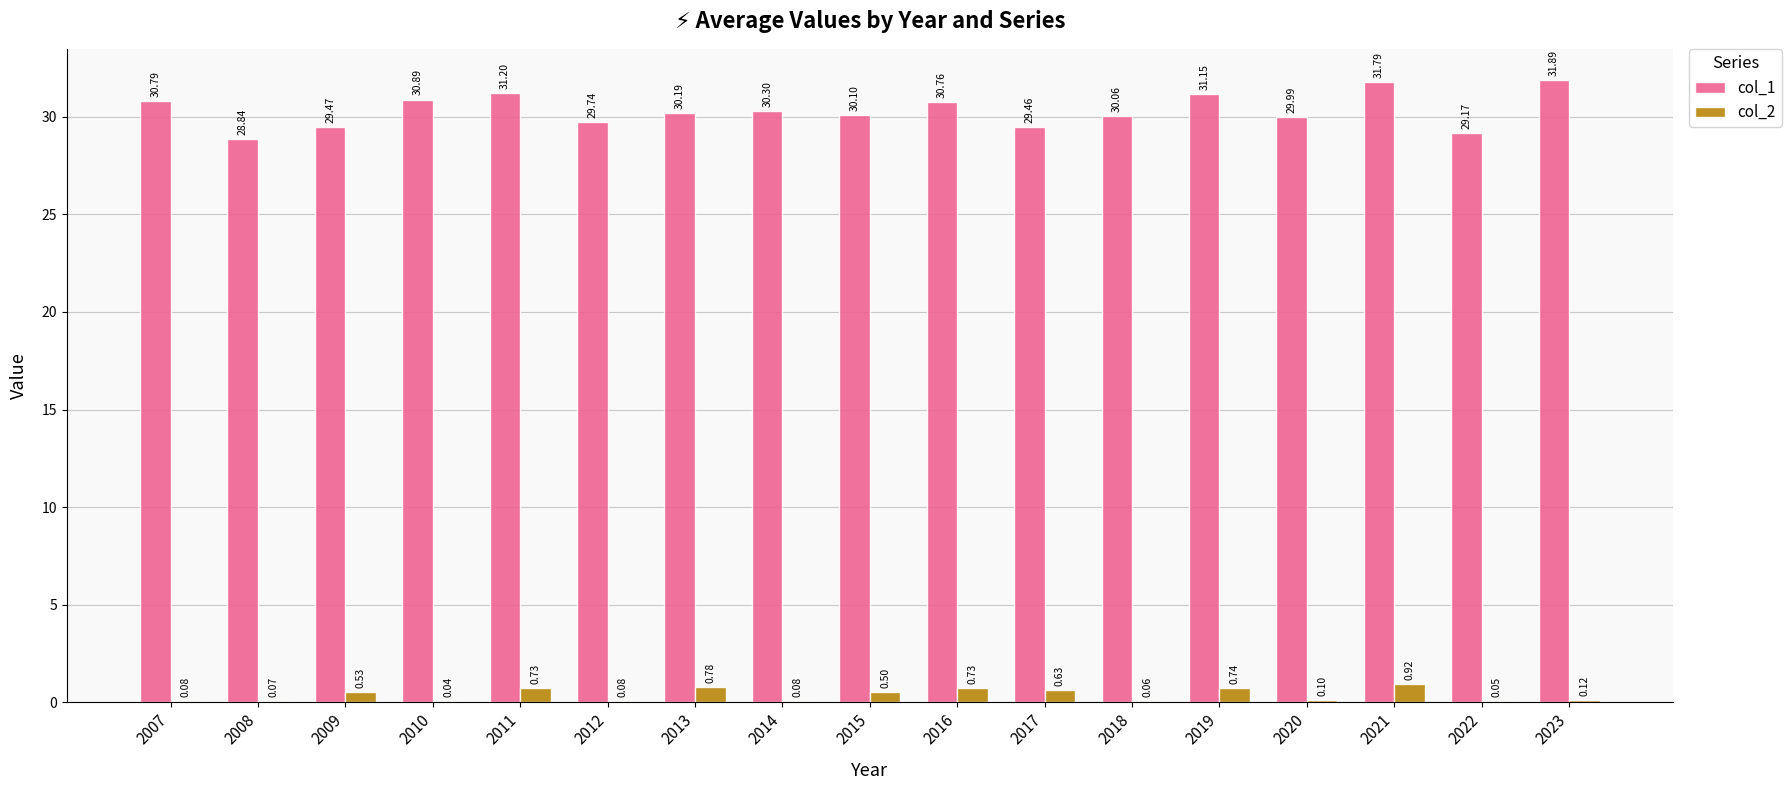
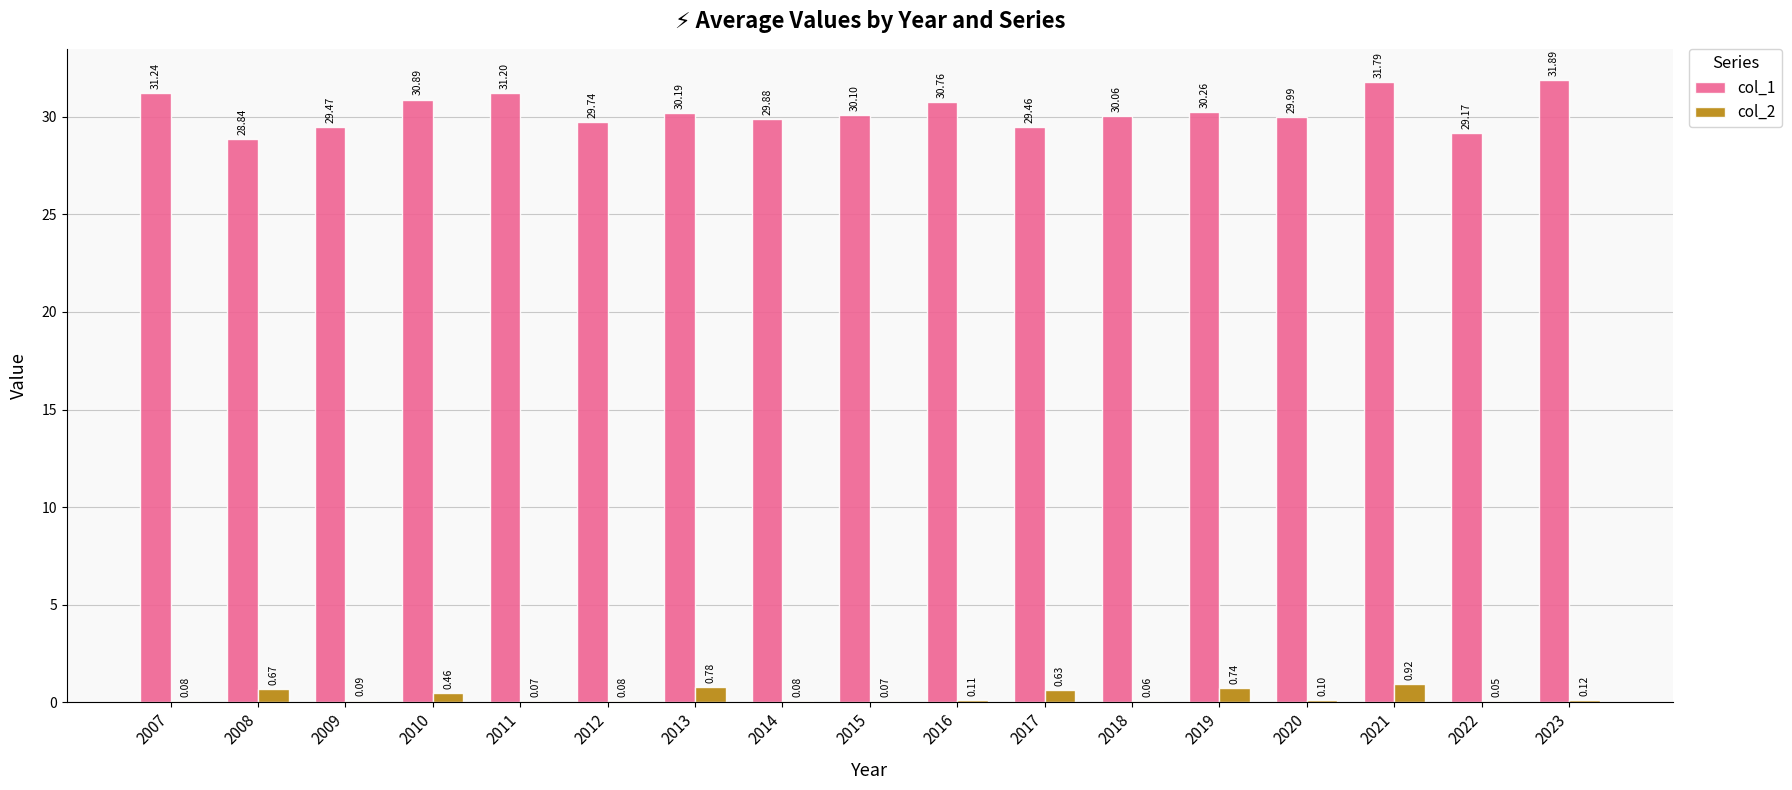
  {
    "col_1": {
-     "2007": 30.79,
+     "2007": 31.24,
      "2008": 28.84,
      "2009": 29.47,
      "2010": 30.89,
      "2011": 31.20,
      "2012": 29.74,
      "2013": 30.19,
-     "2014": 30.30,
+     "2014": 29.88,
      "2015": 30.10,
      "2016": 30.76,
      "2017": 29.46,
      "2018": 30.06,
-     "2019": 31.15,
+     "2019": 30.26,
      "2020": 29.99,
      "2021": 31.79,
      "2022": 29.17,
      "2023": 31.89
    },
    "col_2": {
      "2007": 0.08,
-     "2008": 0.07,
-     "2009": 0.53,
-     "2010": 0.04,
-     "2011": 0.73,
+     "2008": 0.67,
+     "2009": 0.09,
+     "2010": 0.46,
+     "2011": 0.07,
      "2012": 0.08,
      "2013": 0.78,
      "2014": 0.08,
-     "2015": 0.50,
-     "2016": 0.73,
+     "2015": 0.07,
+     "2016": 0.11,
      "2017": 0.63,
      "2018": 0.06,
      "2019": 0.74,
      "2020": 0.10,
      "2021": 0.92,
      "2022": 0.05,
      "2023": 0.12
    }
  }
